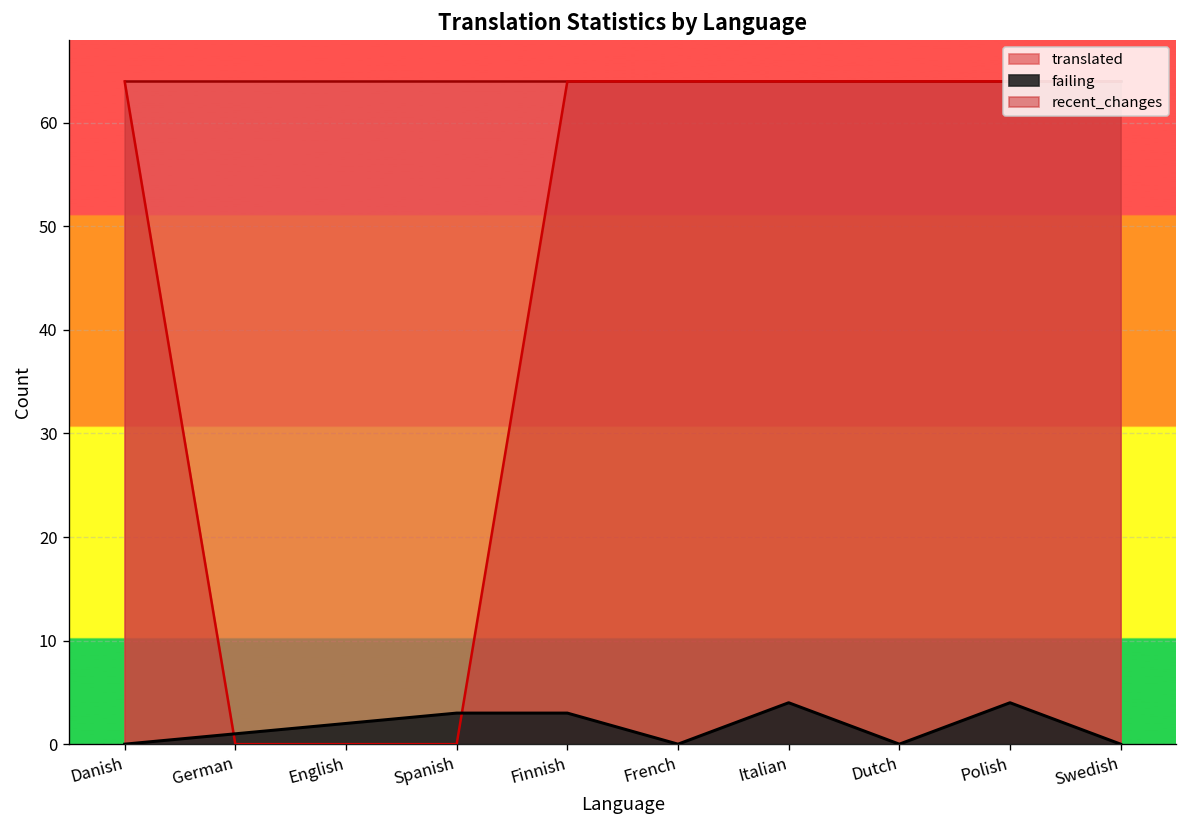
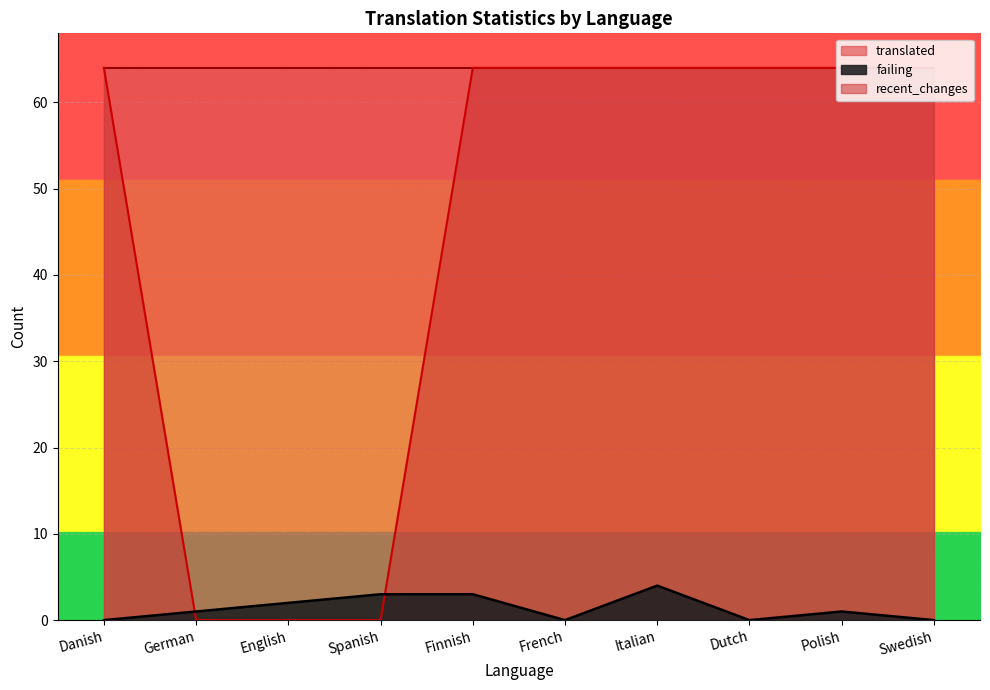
  {
    "failing": {
      "Danish": 0,
      "German": 1,
      "English": 2,
      "Spanish": 3,
      "Finnish": 3,
      "French": 0,
      "Italian": 4,
      "Dutch": 0,
-     "Polish": 4,
+     "Polish": 1,
      "Swedish": 0
    }
  }
